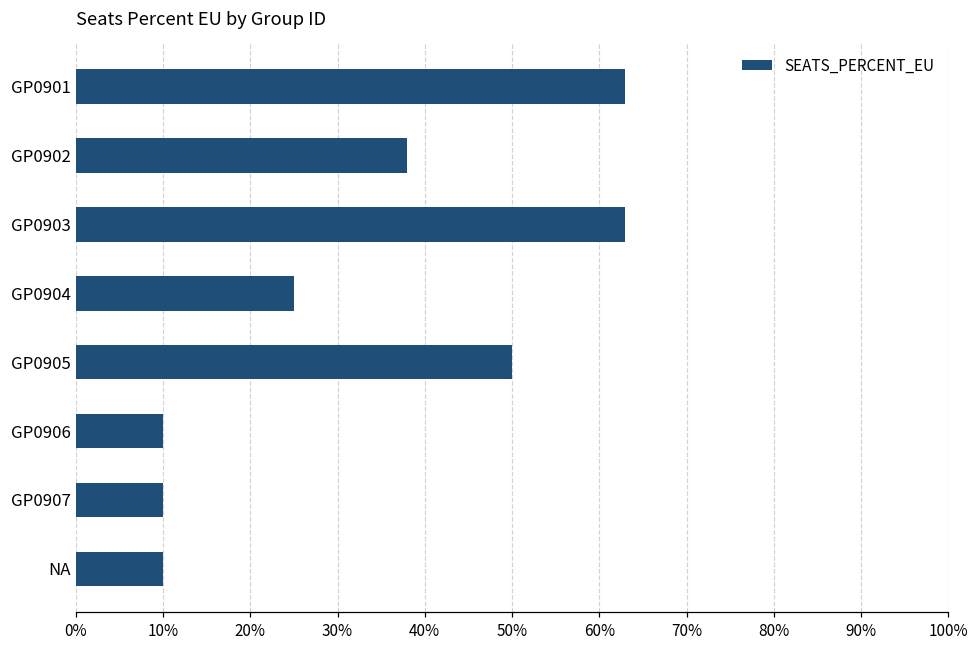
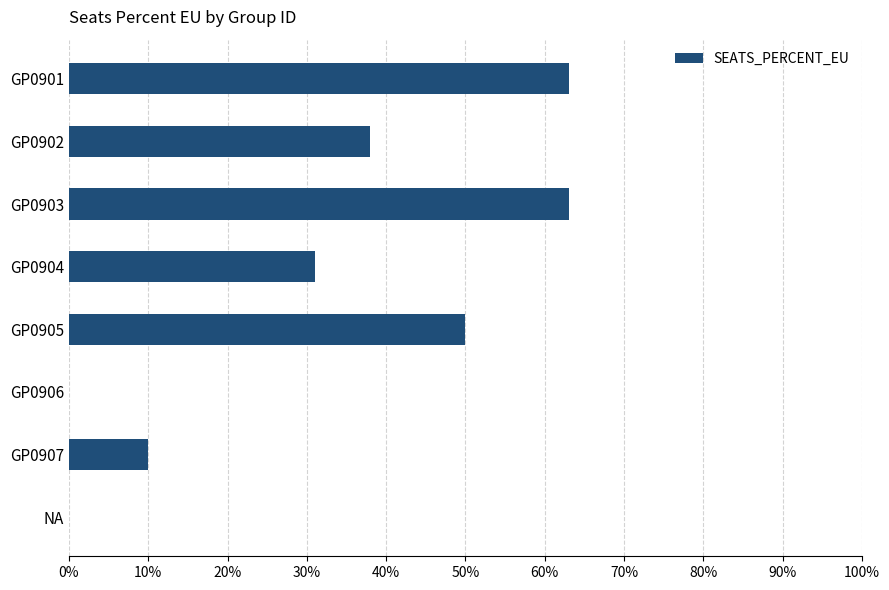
  {
    "GP0901": "63%",
    "GP0902": "38%",
    "GP0903": "63%",
-   "GP0904": "25%",
+   "GP0904": "31%",
    "GP0905": "50%",
-   "GP0906": "10%",
+   "GP0906": "0%",
    "GP0907": "10%",
-   "NA": "10%"
+   "NA": "0%"
  }
